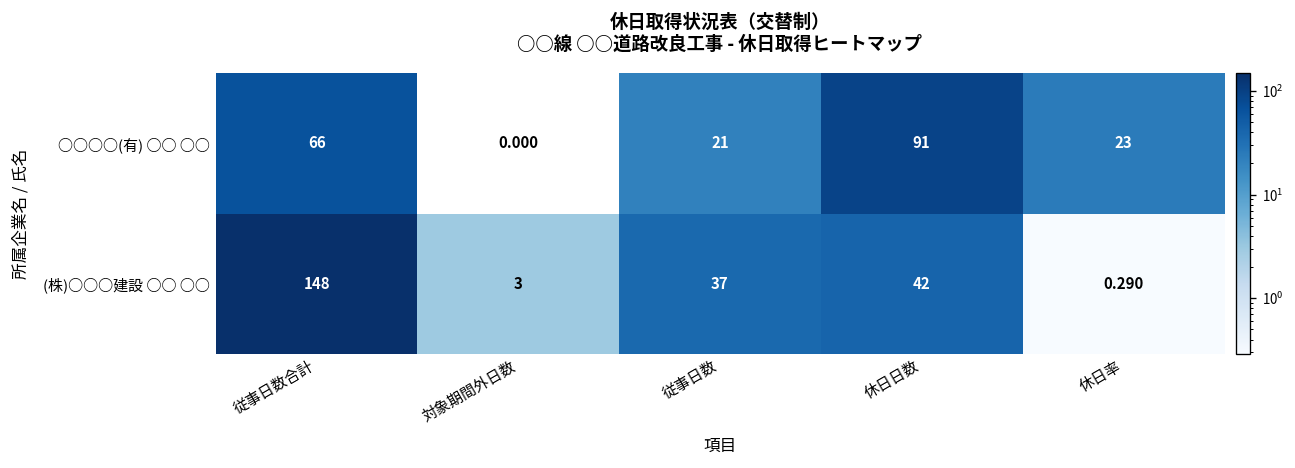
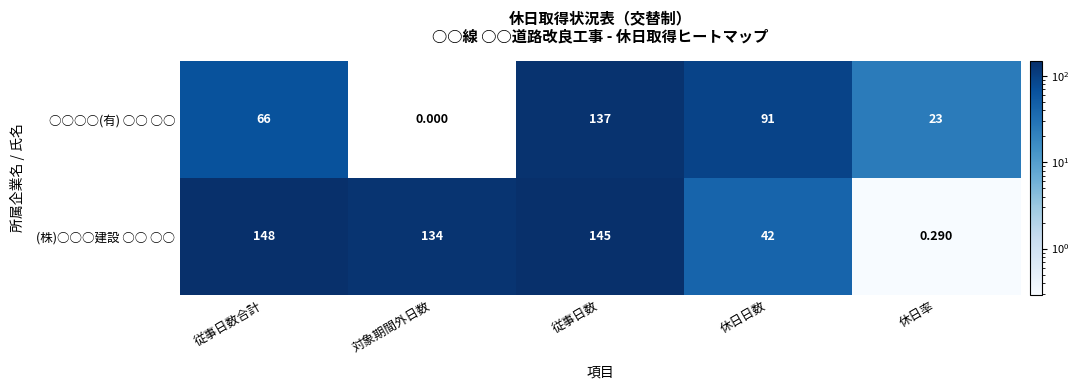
  {
    "○○○○(有) ○○ ○○": {
      "従事日数合計": 66,
      "対象期間外日数": 0.000,
-     "従事日数": 21,
+     "従事日数": 137,
      "休日日数": 91,
      "休日率": 23
    },
    "(株)○○○建設 ○○ ○○": {
      "従事日数合計": 148,
-     "対象期間外日数": 3,
-     "従事日数": 37,
+     "対象期間外日数": 134,
+     "従事日数": 145,
      "休日日数": 42,
      "休日率": 0.290
    }
  }
